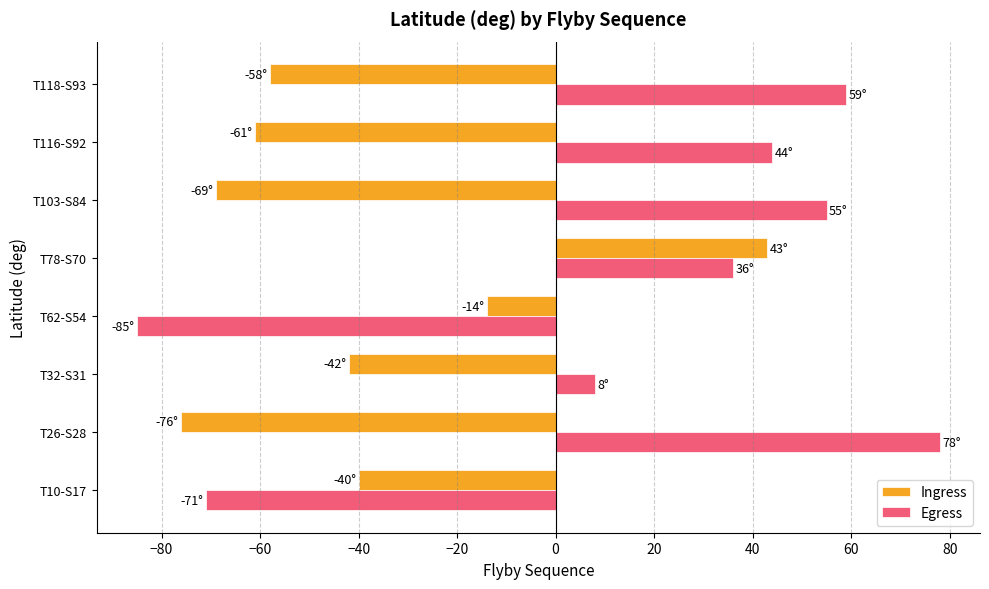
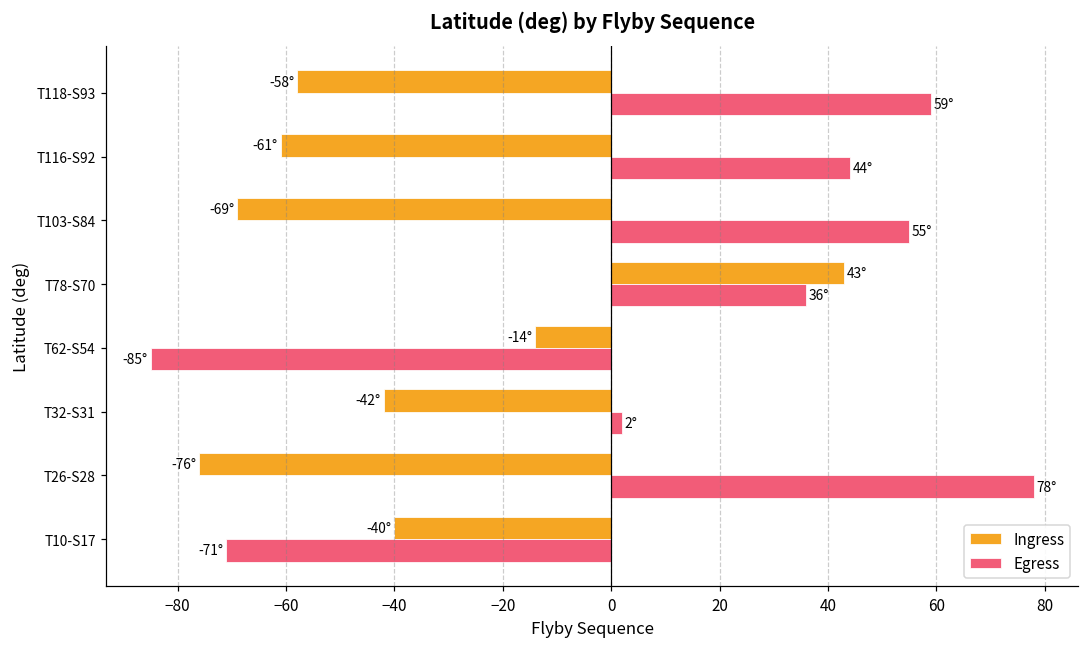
  {
    "Ingress": {
      "T118-S93": "-58°",
      "T116-S92": "-61°",
      "T103-S84": "-69°",
      "T78-S70": "43°",
      "T62-S54": "-14°",
      "T32-S31": "-42°",
      "T26-S28": "-76°",
      "T10-S17": "-40°"
    },
    "Egress": {
      "T118-S93": "59°",
      "T116-S92": "44°",
      "T103-S84": "55°",
      "T78-S70": "36°",
      "T62-S54": "-85°",
-     "T32-S31": "8°",
+     "T32-S31": "2°",
      "T26-S28": "78°",
      "T10-S17": "-71°"
    }
  }
